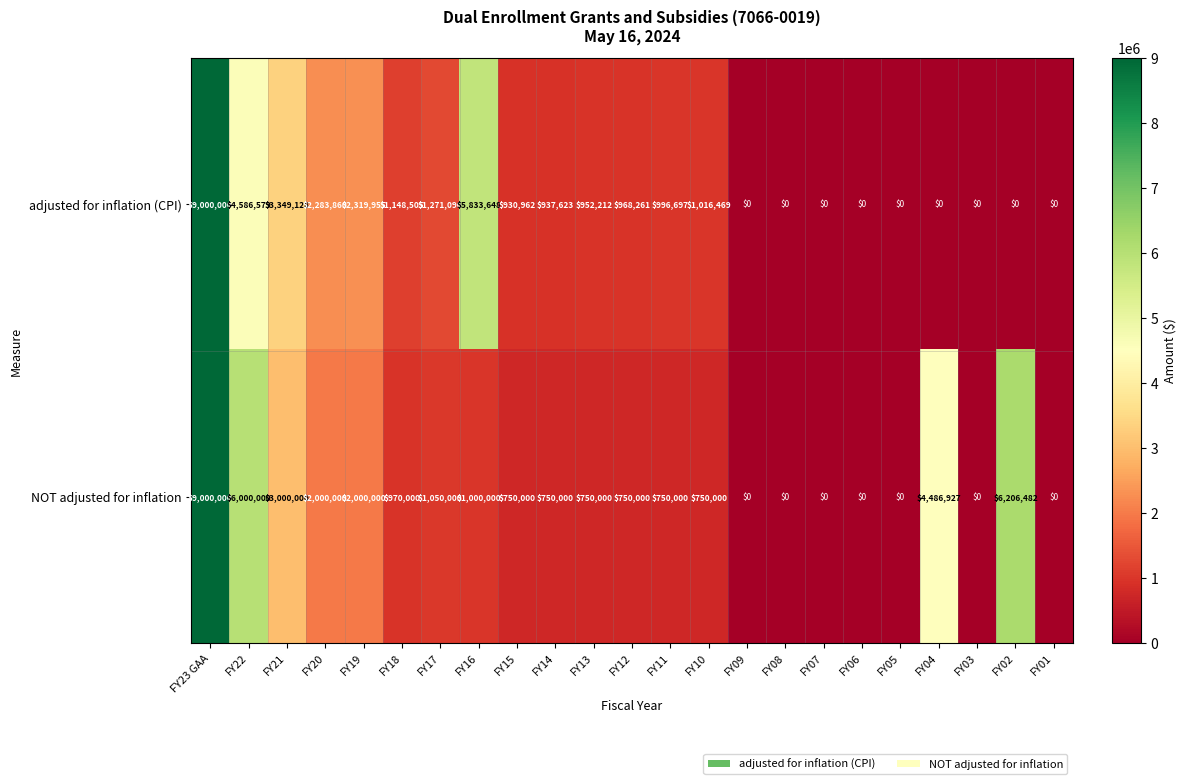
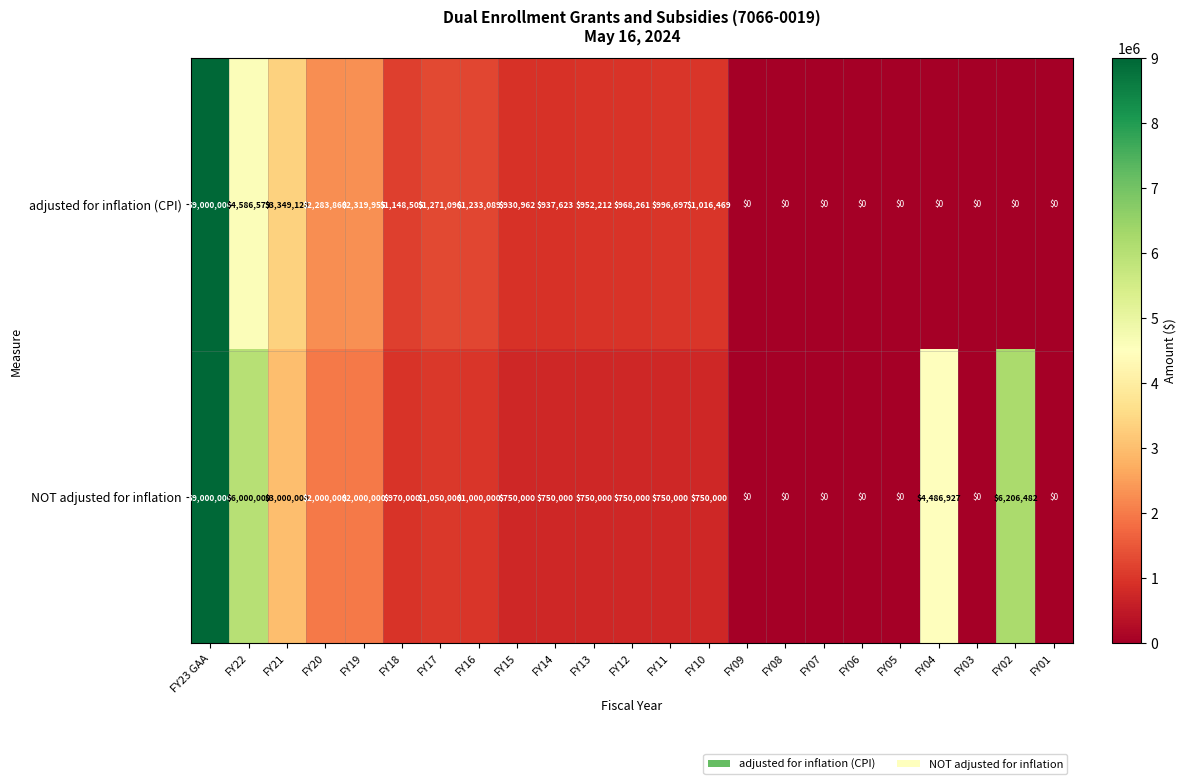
  {
    "adjusted for inflation (CPI)": {
      "FY23 GAA": "$9,000,000",
      "FY22": "$4,586,579",
      "FY21": "$3,349,128",
      "FY20": "$2,283,860",
      "FY19": "$2,319,955",
      "FY18": "$1,148,505",
      "FY17": "$1,271,096",
-     "FY16": "$5,833,648",
+     "FY16": "$1,233,089",
      "FY15": "$930,962",
      "FY14": "$937,623",
      "FY13": "$952,212",
      "FY12": "$968,261",
      "FY11": "$996,697",
      "FY10": "$1,016,469",
      "FY09": "$0",
      "FY08": "$0",
      "FY07": "$0",
      "FY06": "$0",
      "FY05": "$0",
      "FY04": "$0",
      "FY03": "$0",
      "FY02": "$0",
      "FY01": "$0"
    },
    "NOT adjusted for inflation": {
      "FY23 GAA": "$9,000,000",
      "FY22": "$6,000,000",
      "FY21": "$3,000,000",
      "FY20": "$2,000,000",
      "FY19": "$2,000,000",
      "FY18": "$970,000",
      "FY17": "$1,050,000",
      "FY16": "$1,000,000",
      "FY15": "$750,000",
      "FY14": "$750,000",
      "FY13": "$750,000",
      "FY12": "$750,000",
      "FY11": "$750,000",
      "FY10": "$750,000",
      "FY09": "$0",
      "FY08": "$0",
      "FY07": "$0",
      "FY06": "$0",
      "FY05": "$0",
      "FY04": "$4,486,927",
      "FY03": "$0",
      "FY02": "$6,206,482",
      "FY01": "$0"
    }
  }
